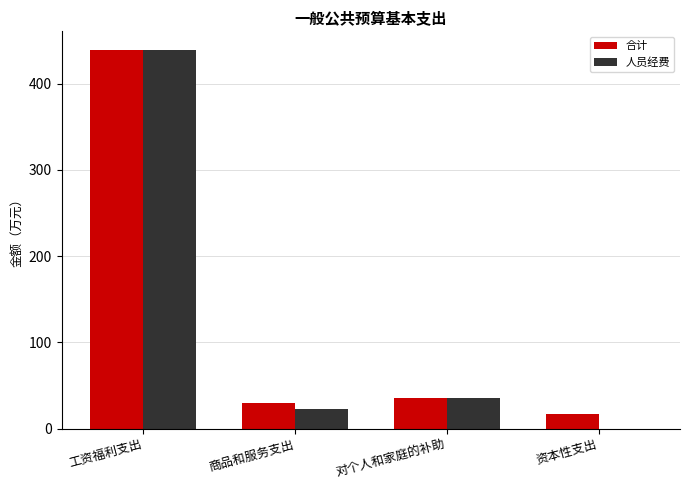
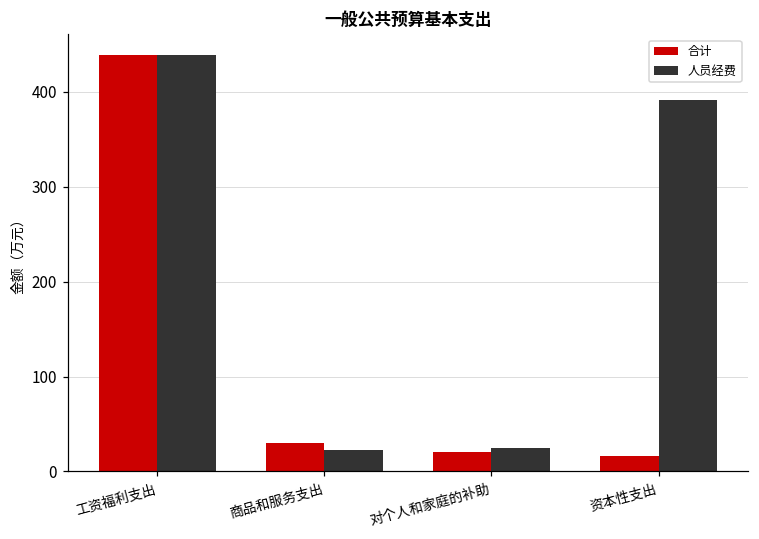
  {
    "合计": {
      "工资福利支出": 440,
      "商品和服务支出": 30,
-     "对个人和家庭的补助": 40,
+     "对个人和家庭的补助": 20,
      "资本性支出": 20
    },
    "人员经费": {
      "工资福利支出": 440,
      "商品和服务支出": 20,
-     "对个人和家庭的补助": 40,
-     "资本性支出": 0
+     "对个人和家庭的补助": 20,
+     "资本性支出": 390
    }
  }
